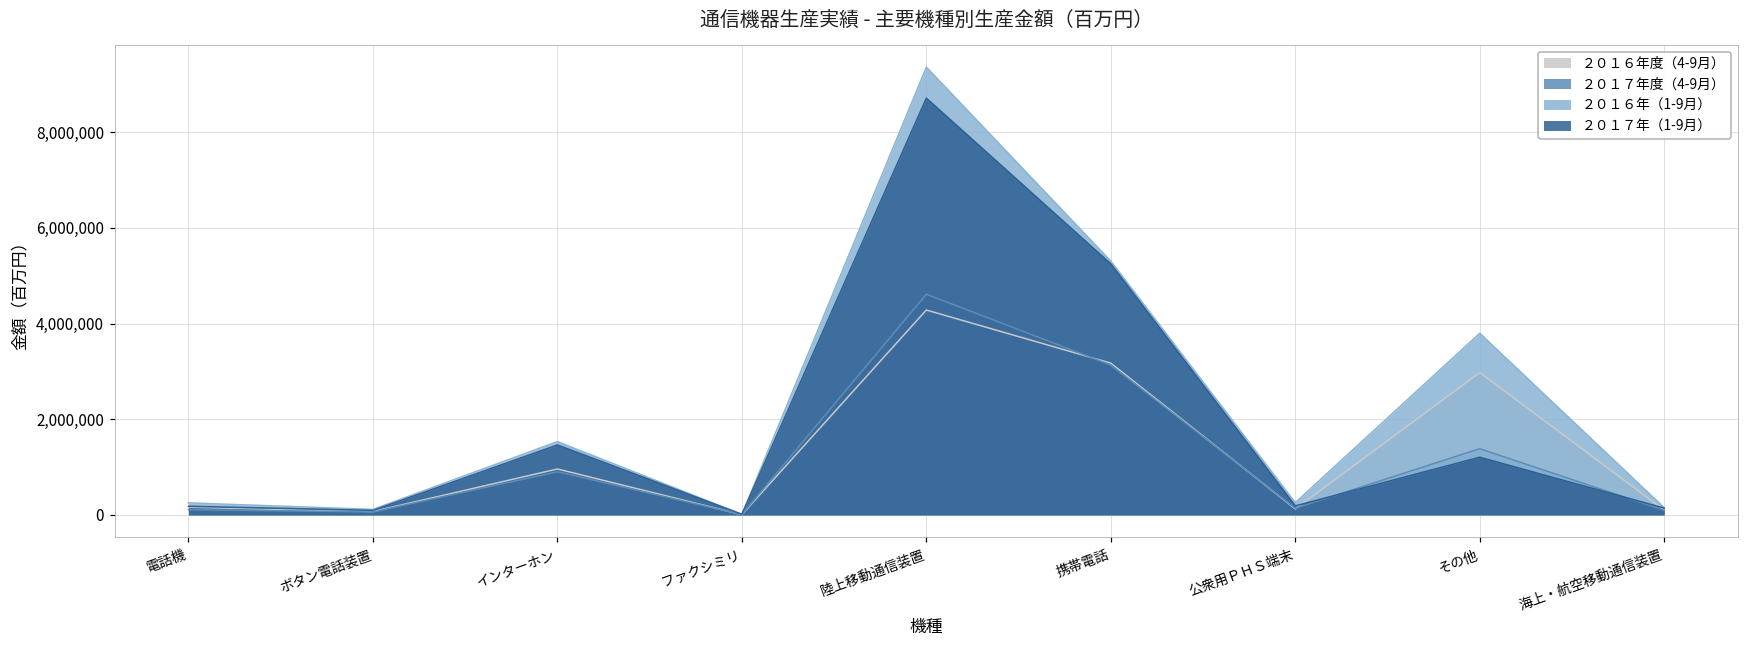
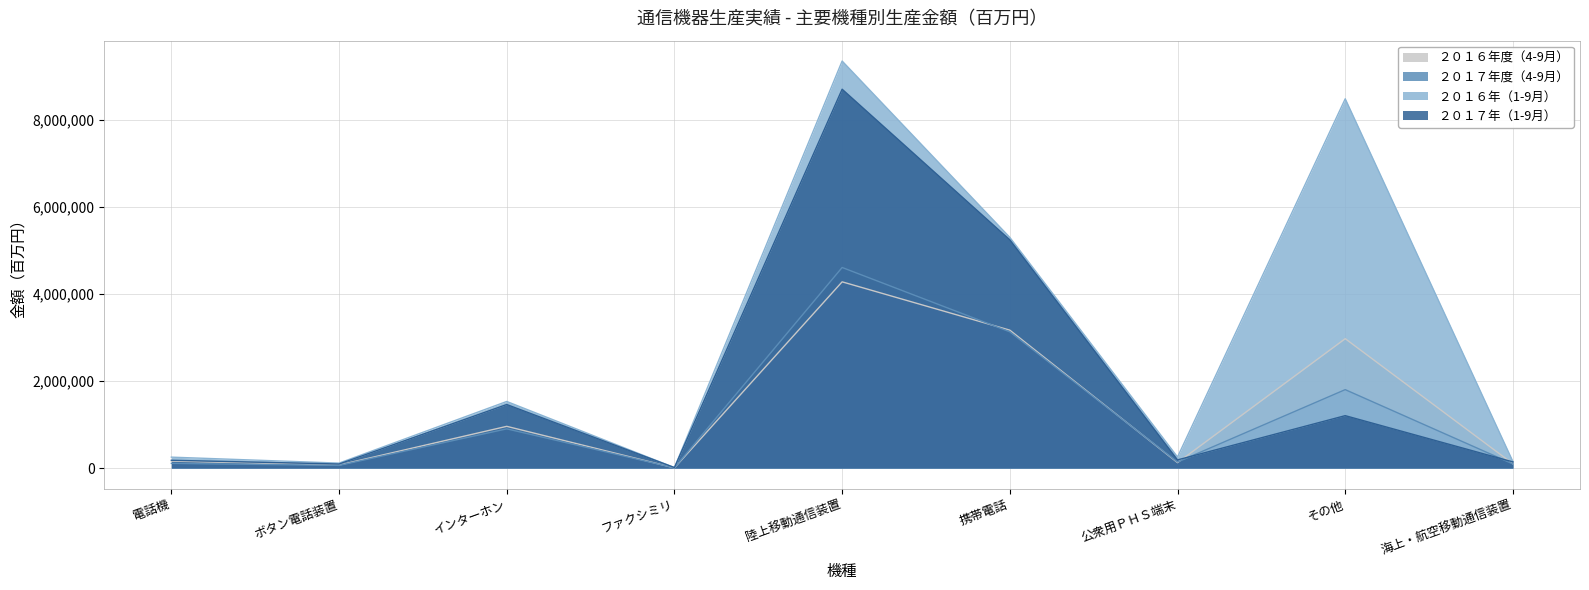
  {
    "２０１６年度（4-9月）": {
      "インターホン": "1,000,000",
      "陸上移動通信装置": "4,300,000",
      "その他": "3,000,000"
    },
    "２０１７年度（4-9月）": {
      "インターホン": "900,000",
      "陸上移動通信装置": "4,600,000",
-     "その他": "1,400,000"
+     "その他": "1,800,000"
    },
    "２０１６年（1-9月）": {
      "電話機": "300,000",
      "インターホン": "1,500,000",
      "陸上移動通信装置": "9,400,000",
      "公衆用ＰＨＳ端末": "300,000",
-     "その他": "3,800,000"
+     "その他": "8,500,000"
    },
    "２０１７年（1-9月）": {
      "インターホン": "1,500,000",
      "陸上移動通信装置": "8,700,000",
      "その他": "1,200,000"
    }
  }
